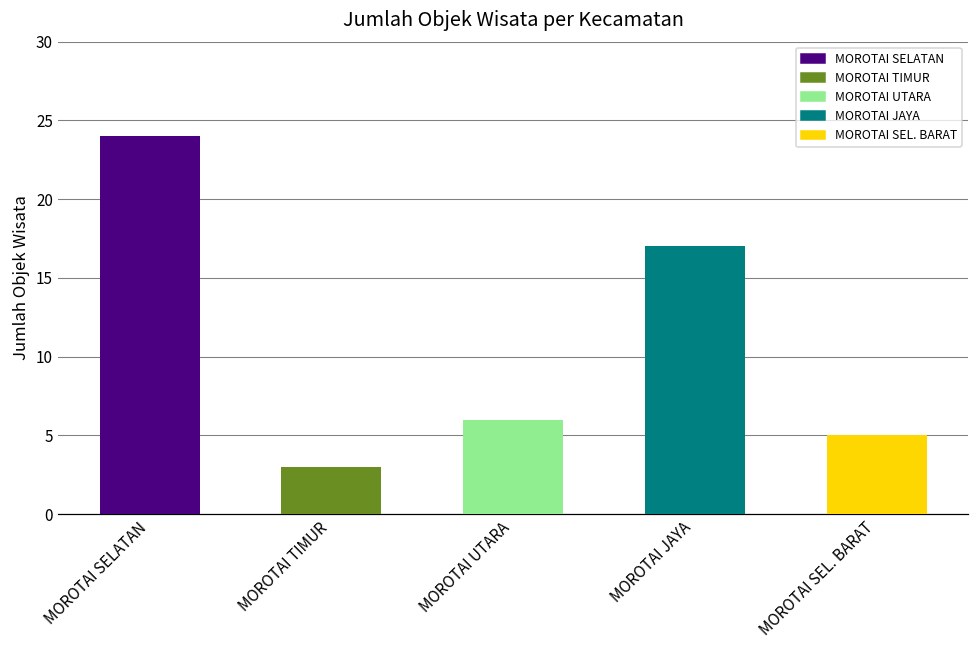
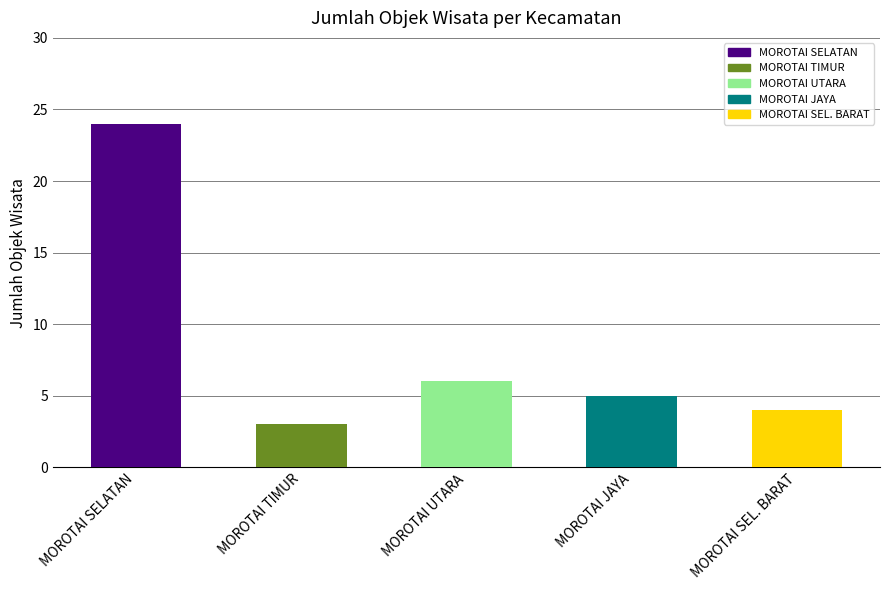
  {
    "MOROTAI SELATAN": 24,
    "MOROTAI TIMUR": 3,
    "MOROTAI UTARA": 6,
-   "MOROTAI JAYA": 17,
-   "MOROTAI SEL. BARAT": 5
+   "MOROTAI JAYA": 5,
+   "MOROTAI SEL. BARAT": 4
  }
